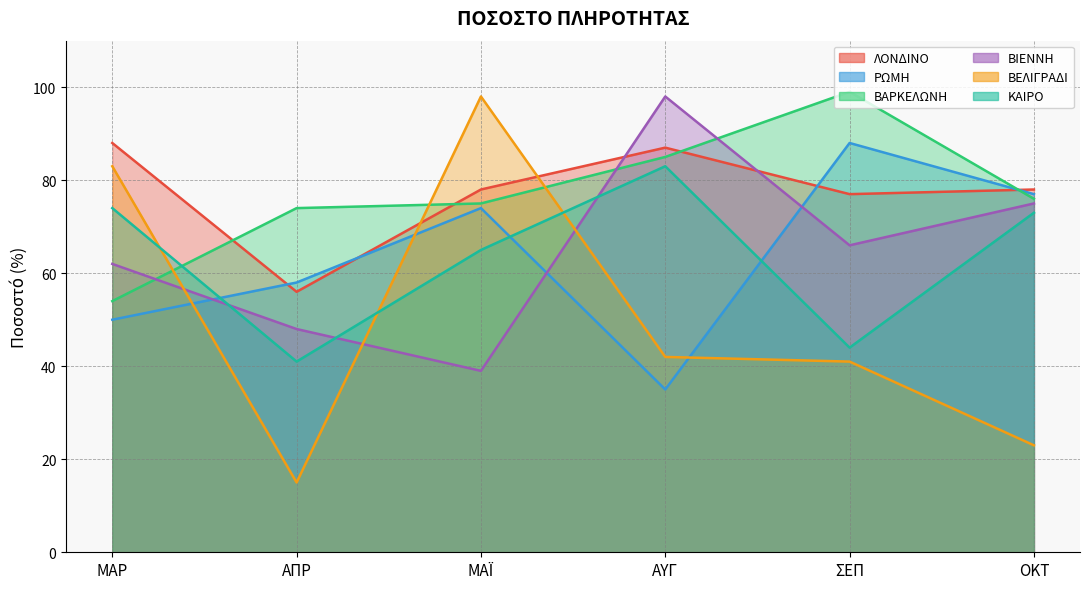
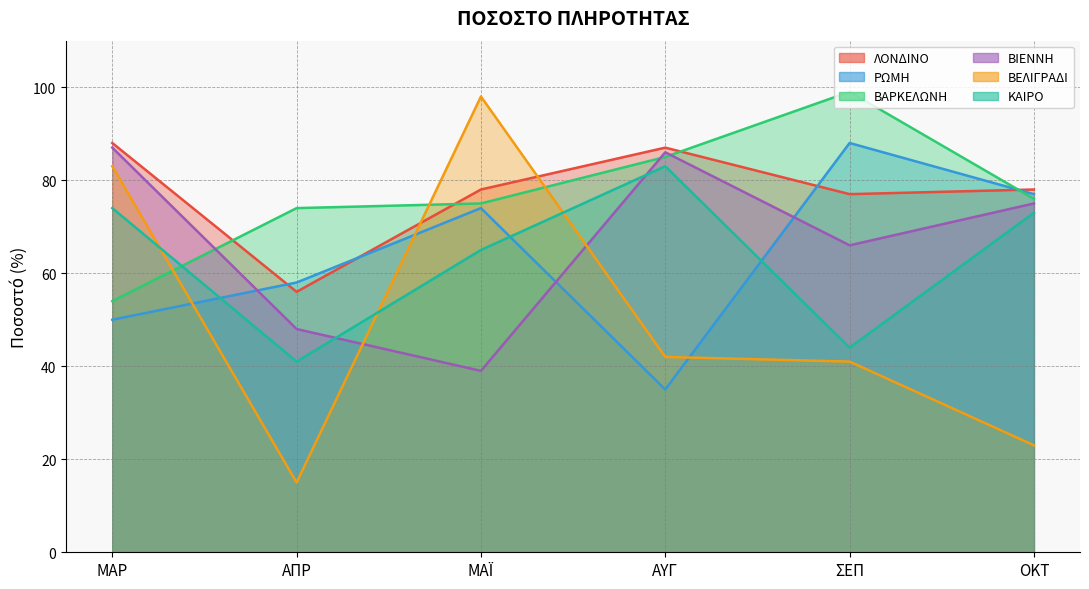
  {
    "ΒΙΕΝΝΗ": {
-     "ΜΑΡ": 62,
+     "ΜΑΡ": 87,
      "ΑΠΡ": 48,
      "ΜΑΪ": 39,
-     "ΑΥΓ": 98,
+     "ΑΥΓ": 86,
      "ΣΕΠ": 66,
      "ΟΚΤ": 75
    }
  }
